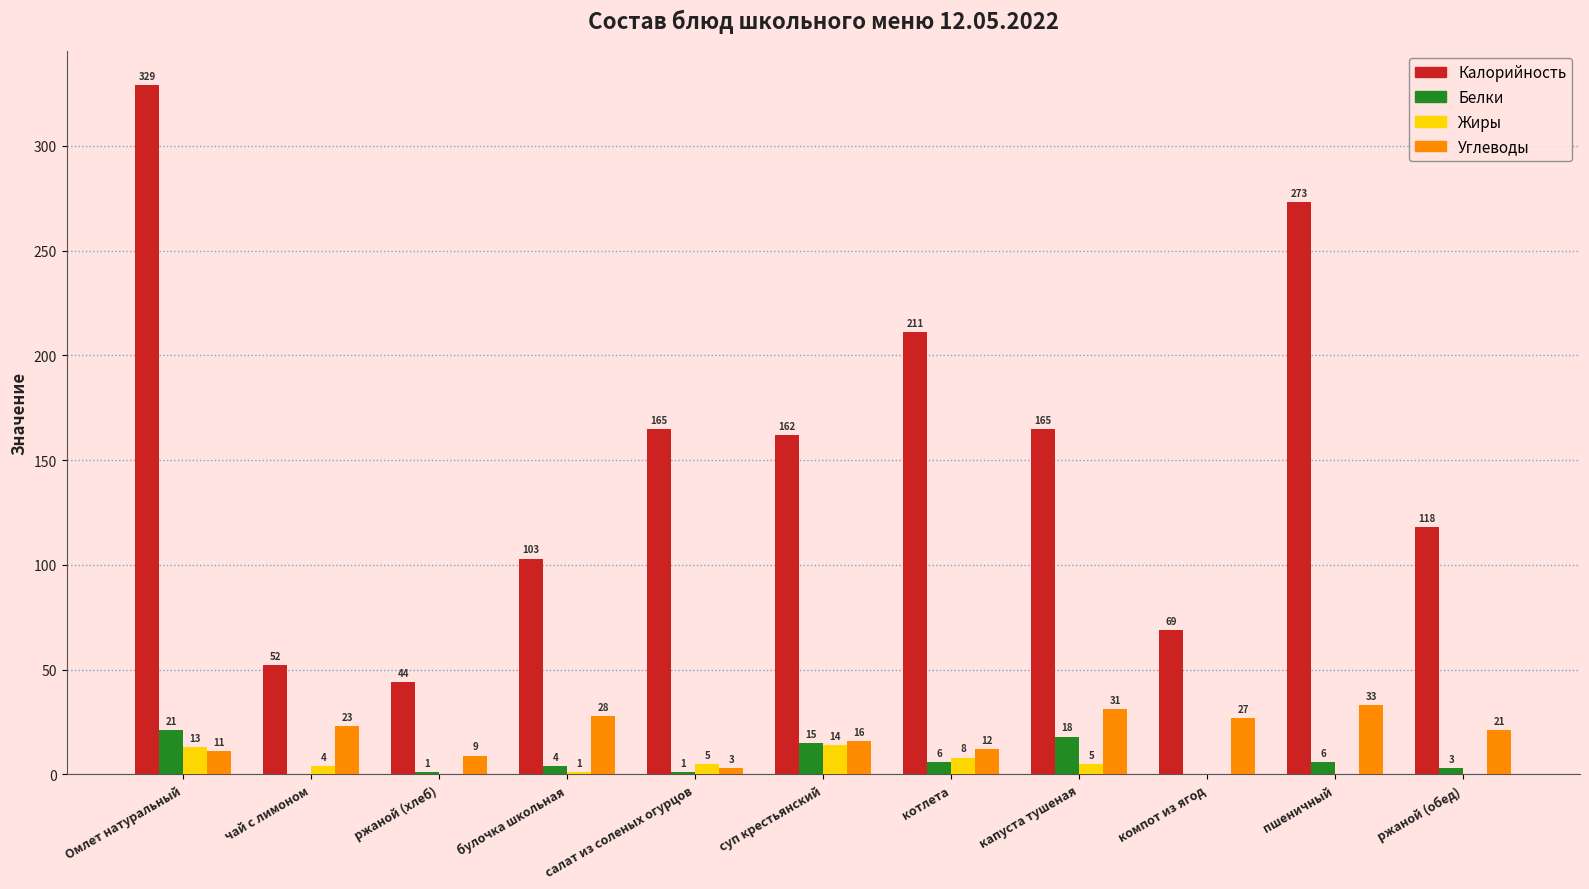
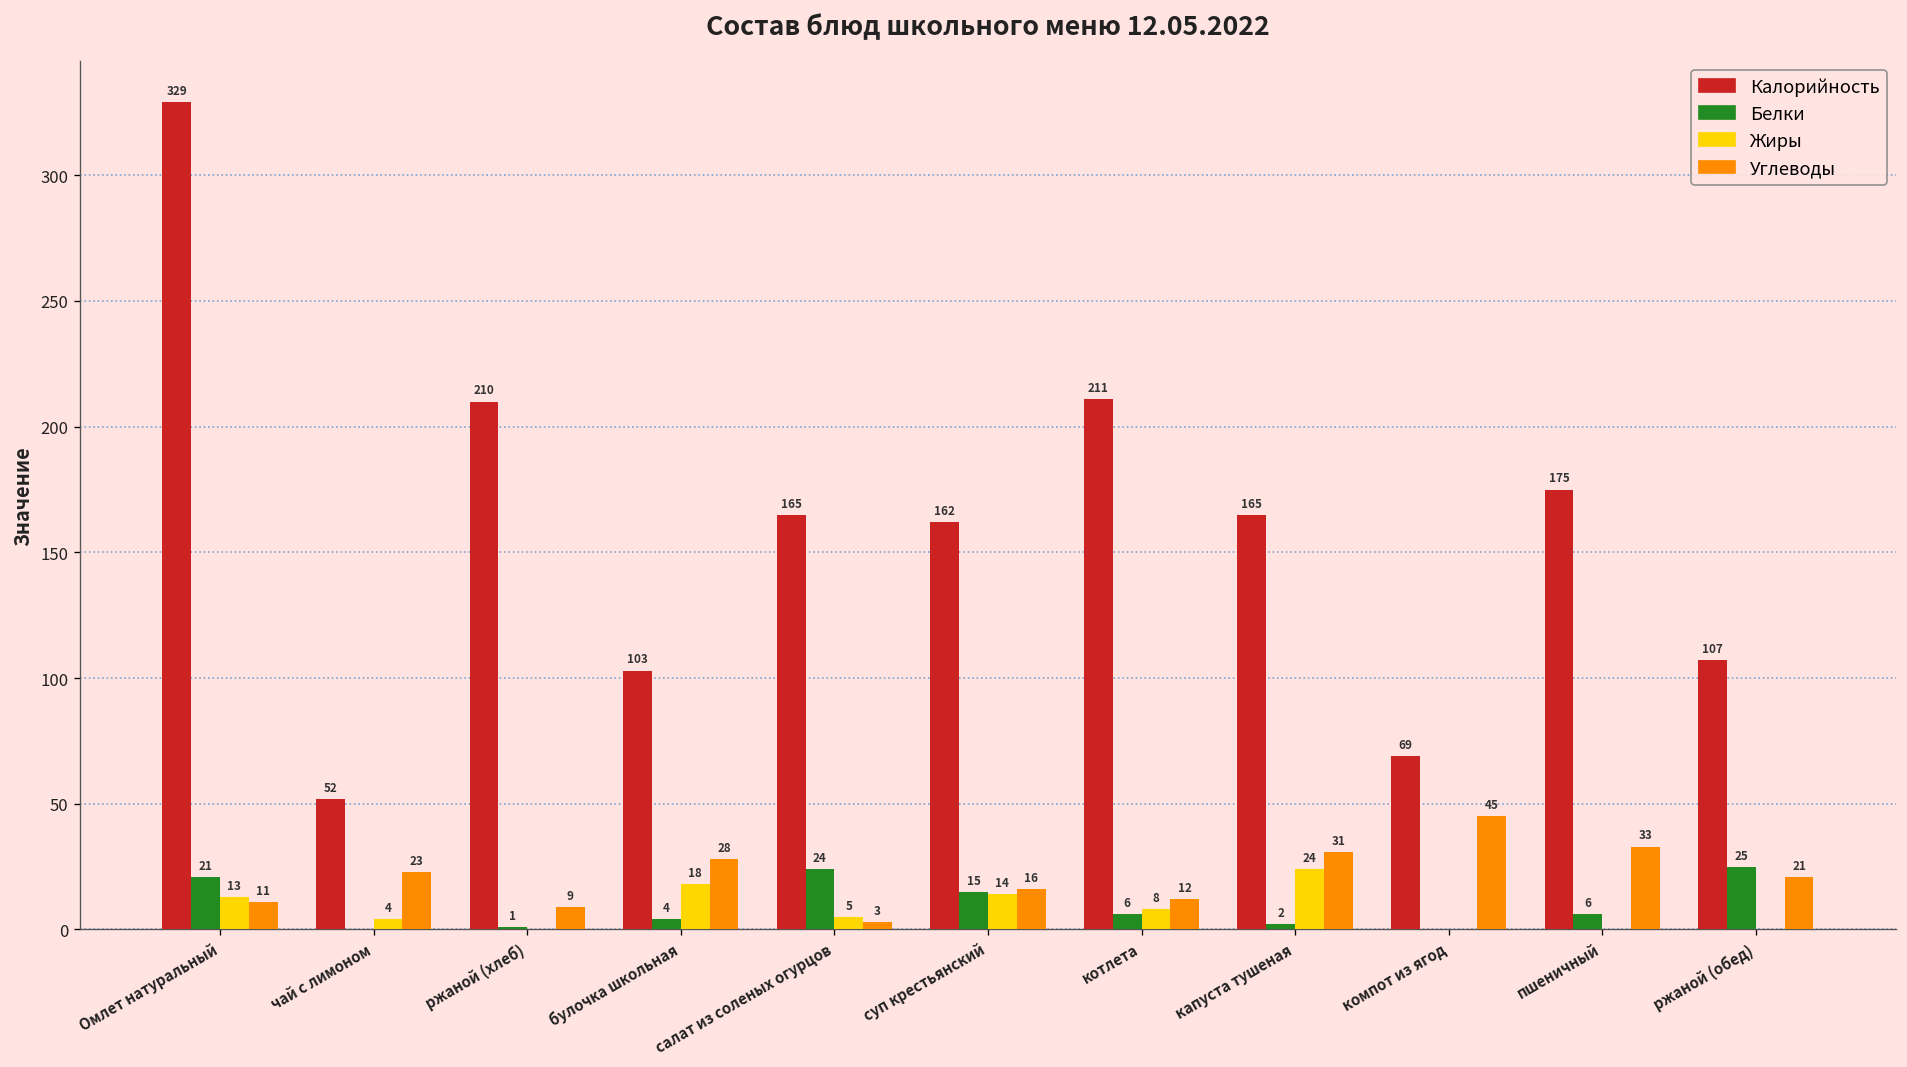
  {
    "Калорийность": {
      "Омлет натуральный": 329,
      "чай с лимоном": 52,
-     "ржаной (хлеб)": 44,
+     "ржаной (хлеб)": 210,
      "булочка школьная": 103,
      "салат из соленых огурцов": 165,
      "суп крестьянский": 162,
      "котлета": 211,
      "капуста тушеная": 165,
      "компот из ягод": 69,
-     "пшеничный": 273,
-     "ржаной (обед)": 118
+     "пшеничный": 175,
+     "ржаной (обед)": 107
    },
    "Белки": {
      "Омлет натуральный": 21,
      "ржаной (хлеб)": 1,
      "булочка школьная": 4,
-     "салат из соленых огурцов": 1,
+     "салат из соленых огурцов": 24,
      "суп крестьянский": 15,
      "котлета": 6,
-     "капуста тушеная": 18,
+     "капуста тушеная": 2,
      "пшеничный": 6,
-     "ржаной (обед)": 3
+     "ржаной (обед)": 25
    },
    "Жиры": {
      "Омлет натуральный": 13,
      "чай с лимоном": 4,
-     "булочка школьная": 1,
+     "булочка школьная": 18,
      "салат из соленых огурцов": 5,
      "суп крестьянский": 14,
      "котлета": 8,
-     "капуста тушеная": 5
+     "капуста тушеная": 24
    },
    "Углеводы": {
      "Омлет натуральный": 11,
      "чай с лимоном": 23,
      "ржаной (хлеб)": 9,
      "булочка школьная": 28,
      "салат из соленых огурцов": 3,
      "суп крестьянский": 16,
      "котлета": 12,
      "капуста тушеная": 31,
-     "компот из ягод": 27,
+     "компот из ягод": 45,
      "пшеничный": 33,
      "ржаной (обед)": 21
    }
  }
